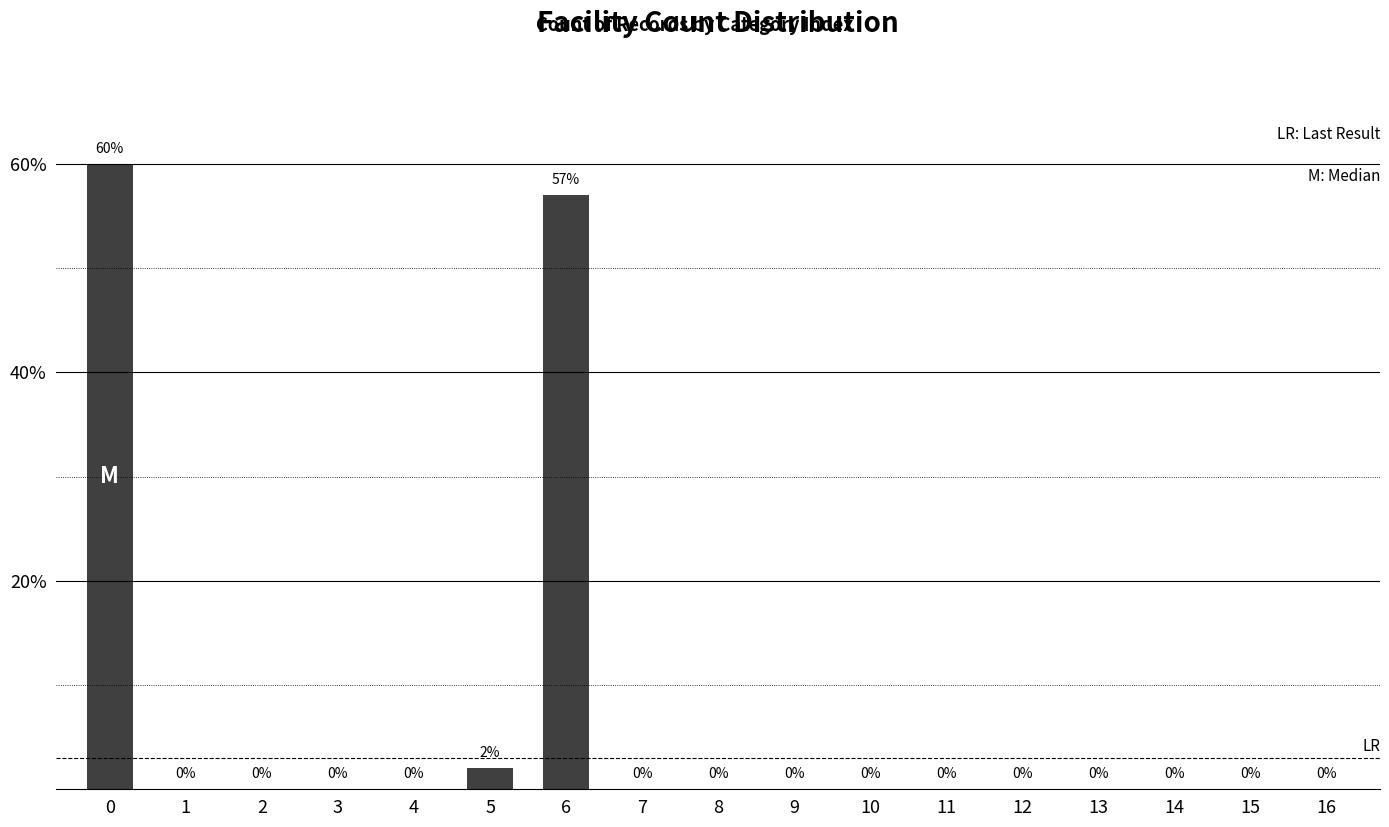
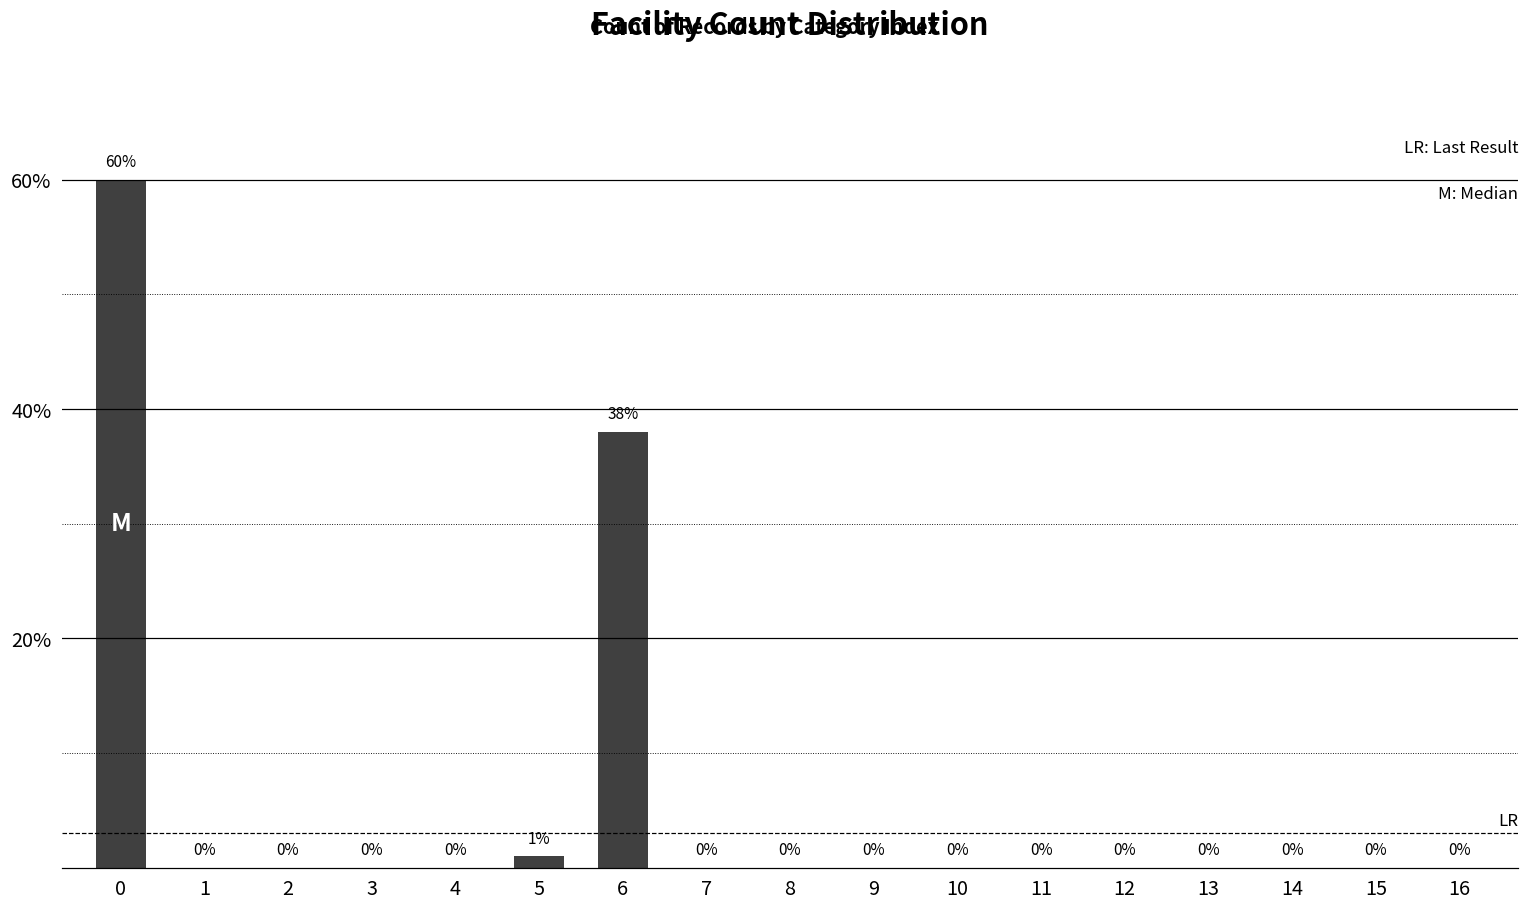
  {
    "0": "60%",
    "1": "0%",
    "2": "0%",
    "3": "0%",
    "4": "0%",
-   "5": "2%",
-   "6": "57%",
+   "5": "1%",
+   "6": "38%",
    "7": "0%",
    "8": "0%",
    "9": "0%",
    "10": "0%",
    "11": "0%",
    "12": "0%",
    "13": "0%",
    "14": "0%",
    "15": "0%",
    "16": "0%"
  }
